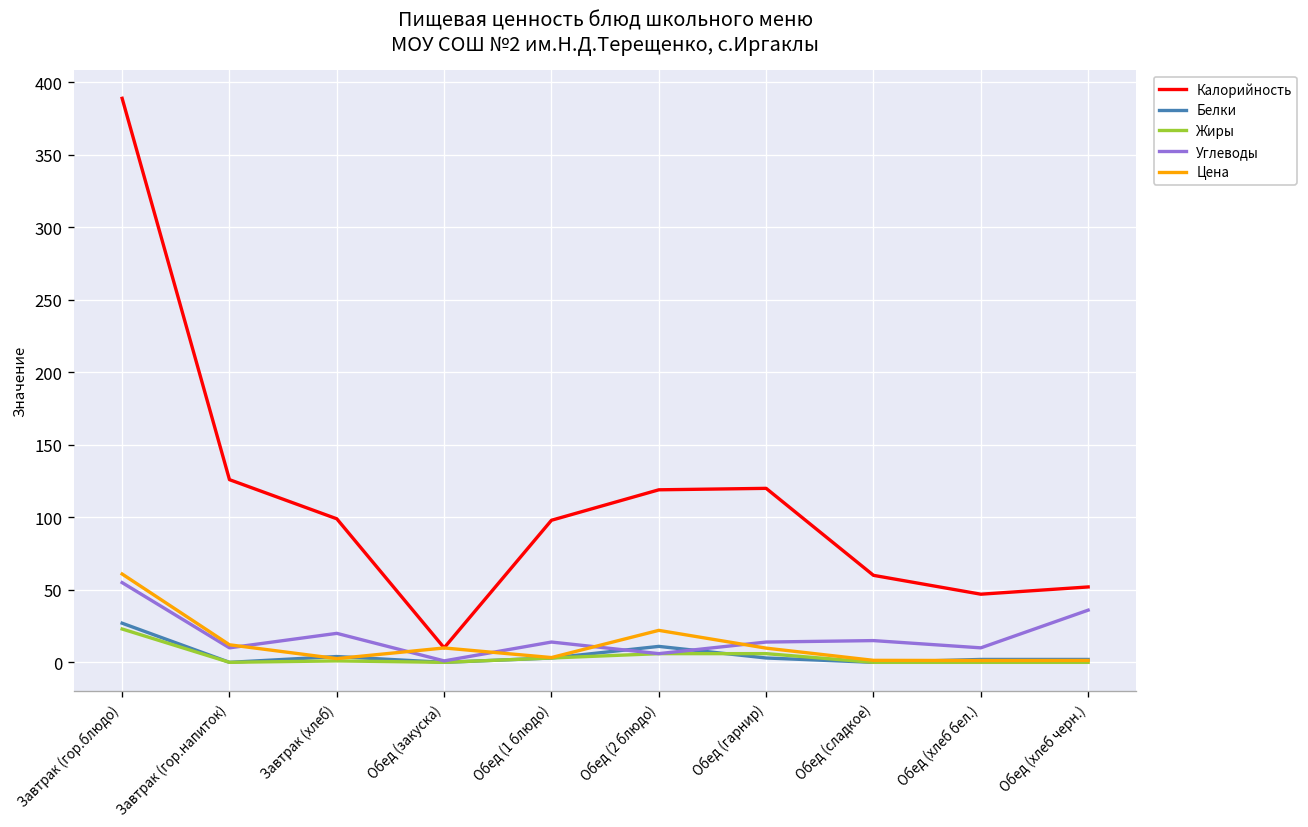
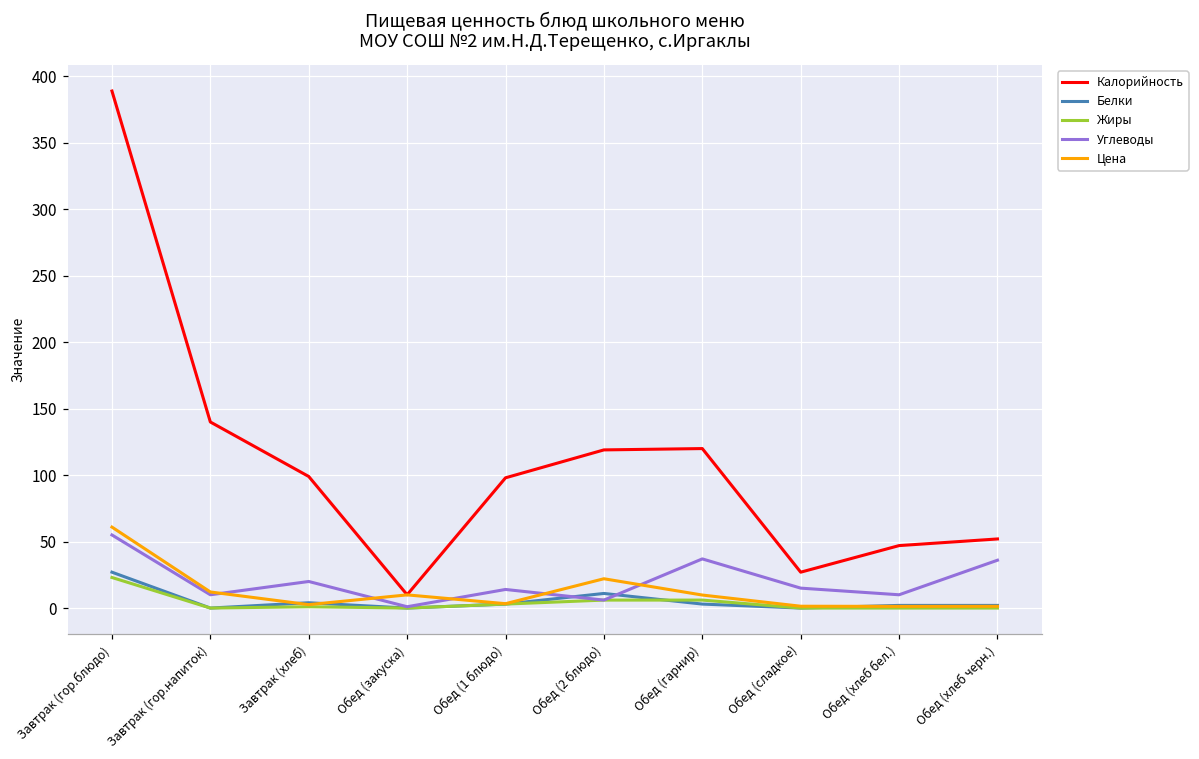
  {
    "Калорийность": {
      "Завтрак (гор.блюдо)": 389,
-     "Завтрак (гор.напиток)": 126,
+     "Завтрак (гор.напиток)": 140,
      "Завтрак (хлеб)": 99,
      "Обед (1 блюдо)": 98,
      "Обед (2 блюдо)": 119,
      "Обед (гарнир)": 120,
-     "Обед (сладкое)": 60,
+     "Обед (сладкое)": 27,
      "Обед (хлеб бел.)": 47,
      "Обед (хлеб черн.)": 52
    },
    "Белки": {
      "Завтрак (гор.блюдо)": 27,
      "Обед (2 блюдо)": 11,
      "Обед (гарнир)": 3
    },
    "Жиры": {
      "Завтрак (гор.блюдо)": 23,
      "Обед (гарнир)": 6
    },
    "Углеводы": {
      "Завтрак (гор.блюдо)": 55,
      "Завтрак (хлеб)": 20,
      "Обед (1 блюдо)": 14,
-     "Обед (гарнир)": 14,
+     "Обед (гарнир)": 37,
      "Обед (сладкое)": 15,
      "Обед (хлеб бел.)": 10,
      "Обед (хлеб черн.)": 36
    },
    "Цена": {
      "Завтрак (гор.блюдо)": 61,
      "Обед (2 блюдо)": 22,
      "Обед (гарнир)": 10
    }
  }
